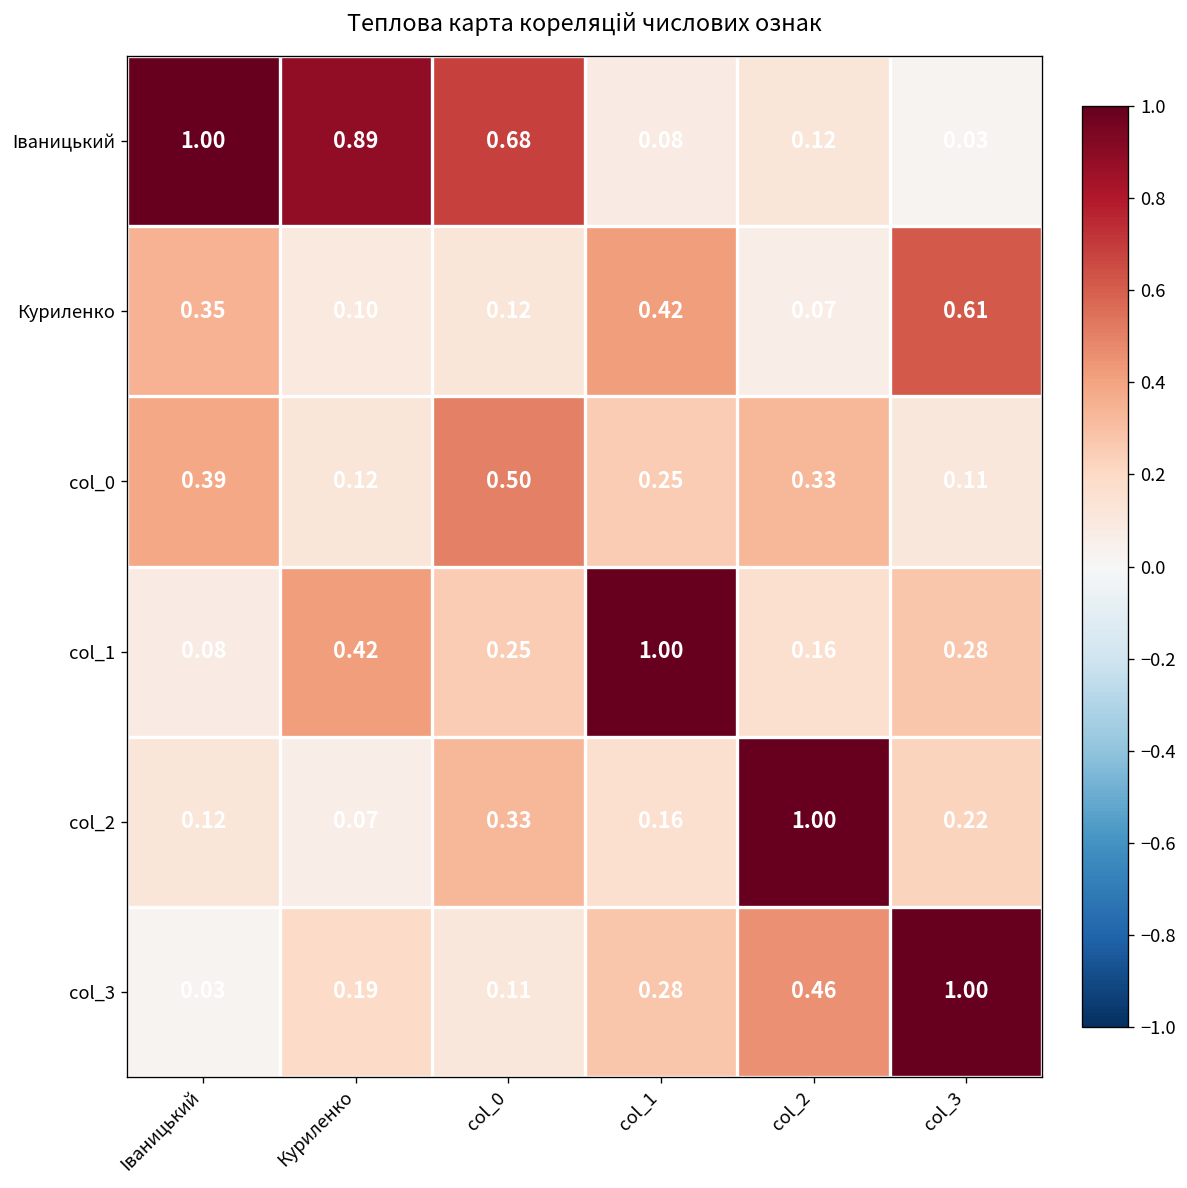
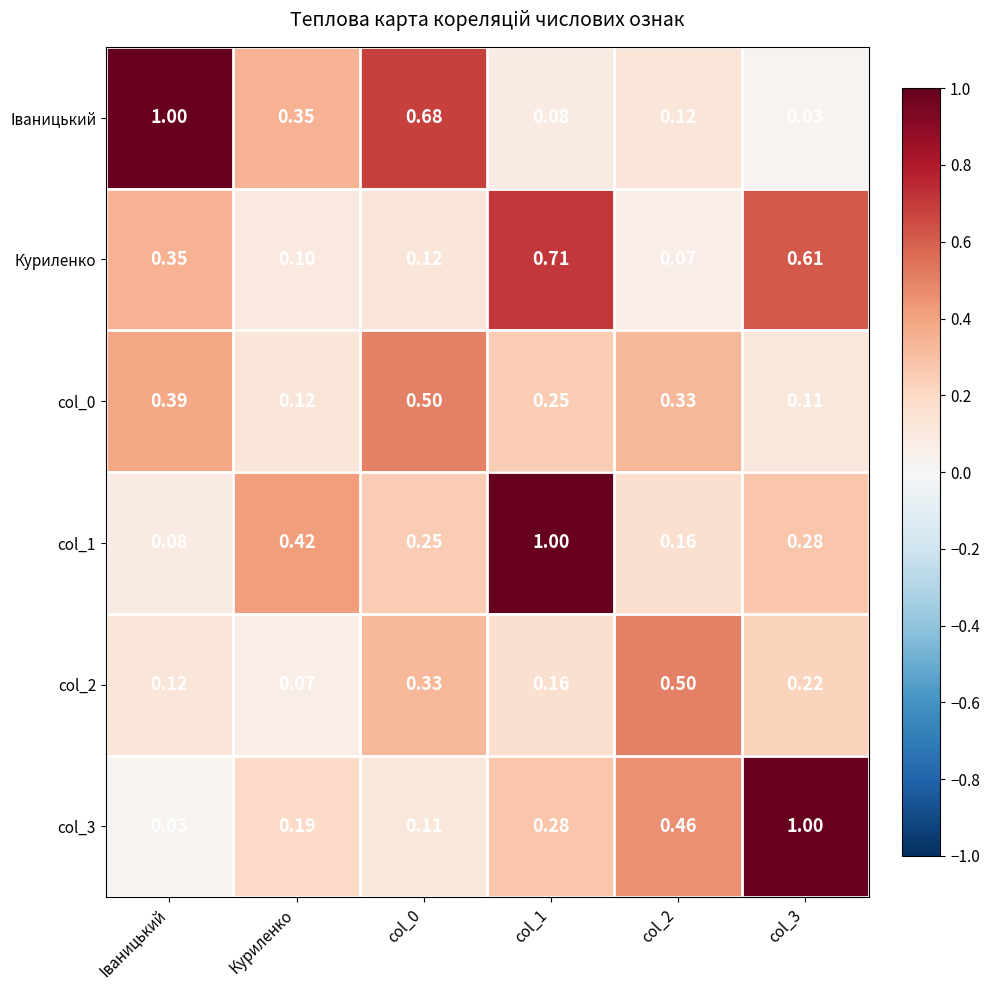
  {
    "Іваницький": {
      "Іваницький": 1.00,
-     "Куриленко": 0.89,
+     "Куриленко": 0.35,
      "col_0": 0.68
    },
    "Куриленко": {
      "Іваницький": 0.35,
-     "col_1": 0.42,
+     "col_1": 0.71,
      "col_3": 0.61
    },
    "col_0": {
      "Іваницький": 0.39,
      "col_0": 0.50,
      "col_1": 0.25,
      "col_2": 0.33
    },
    "col_1": {
      "Куриленко": 0.42,
      "col_0": 0.25,
      "col_1": 1.00,
      "col_3": 0.28
    },
    "col_2": {
      "col_0": 0.33,
-     "col_2": 1.00,
+     "col_2": 0.50,
      "col_3": 0.22
    },
    "col_3": {
      "Куриленко": 0.19,
      "col_1": 0.28,
      "col_2": 0.46,
      "col_3": 1.00
    }
  }
